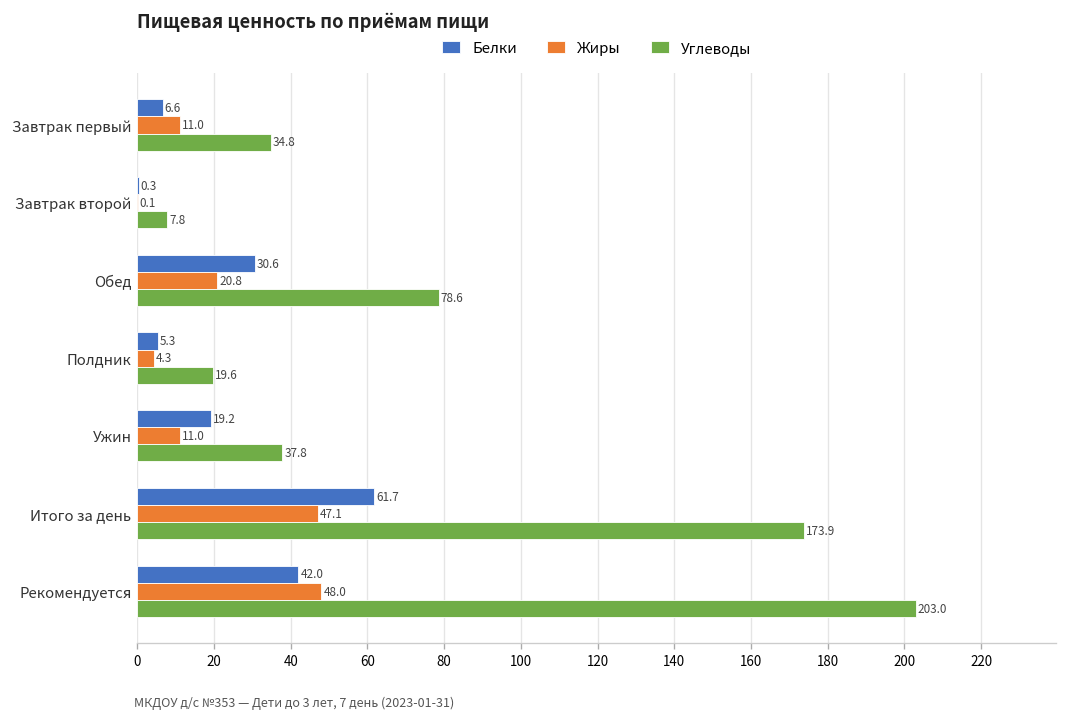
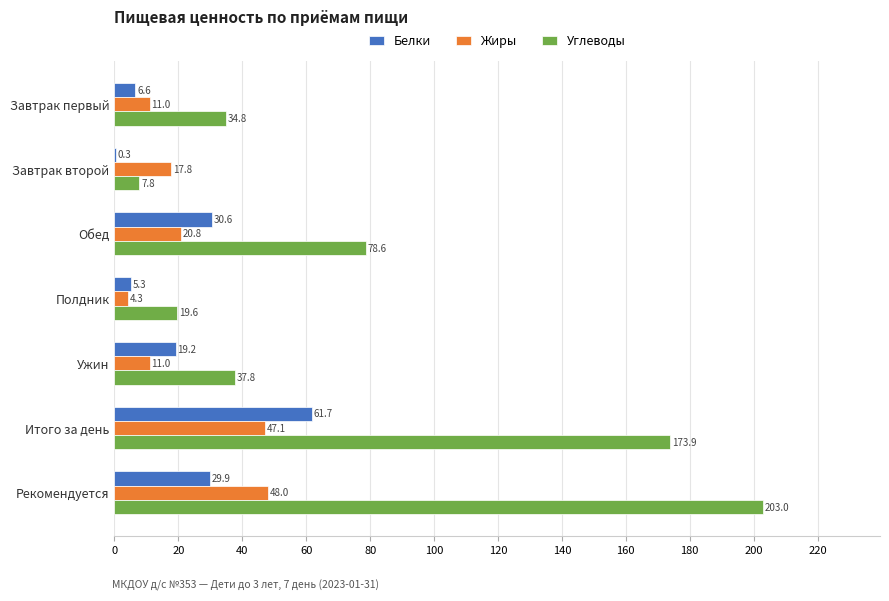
  {
    "Белки": {
      "Завтрак первый": 6.6,
      "Завтрак второй": 0.3,
      "Обед": 30.6,
      "Полдник": 5.3,
      "Ужин": 19.2,
      "Итого за день": 61.7,
-     "Рекомендуется": 42.0
+     "Рекомендуется": 29.9
    },
    "Жиры": {
      "Завтрак первый": 11.0,
-     "Завтрак второй": 0.1,
+     "Завтрак второй": 17.8,
      "Обед": 20.8,
      "Полдник": 4.3,
      "Ужин": 11.0,
      "Итого за день": 47.1,
      "Рекомендуется": 48.0
    },
    "Углеводы": {
      "Завтрак первый": 34.8,
      "Завтрак второй": 7.8,
      "Обед": 78.6,
      "Полдник": 19.6,
      "Ужин": 37.8,
      "Итого за день": 173.9,
      "Рекомендуется": 203.0
    }
  }
